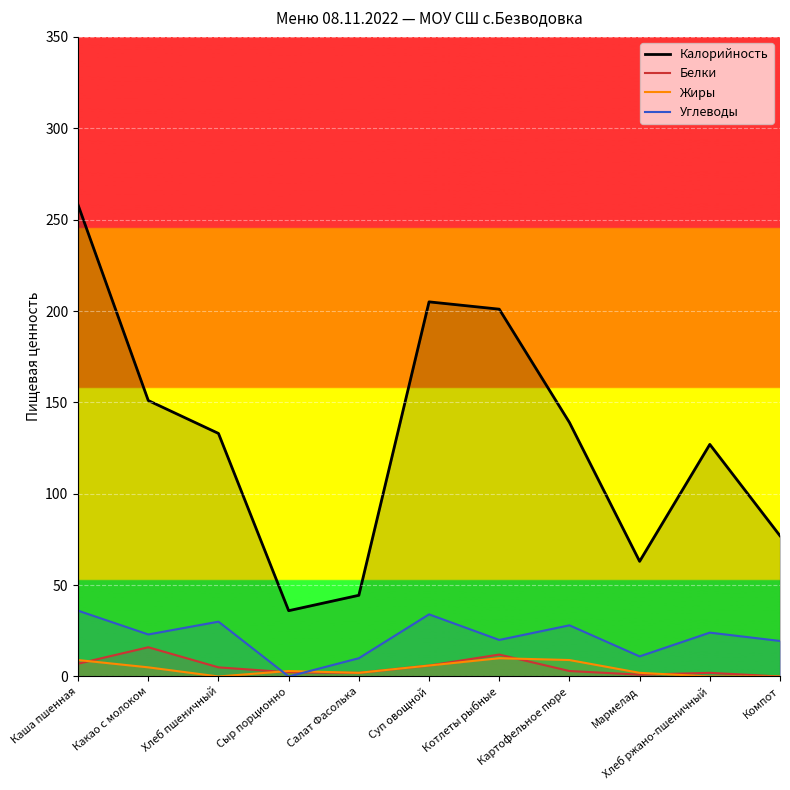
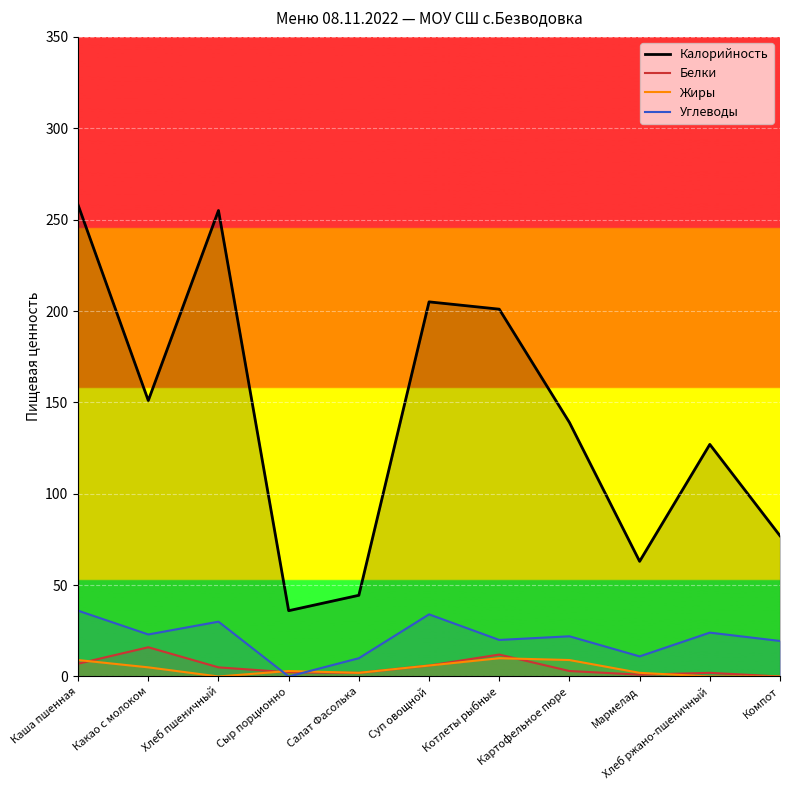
  {
    "Калорийность": {
      "Каша пшенная": 258,
      "Какао с молоком": 151,
-     "Хлеб пшеничный": 133,
+     "Хлеб пшеничный": 255,
      "Сыр порционно": 36,
      "Салат Фасолька": 44,
      "Суп овощной": 205,
      "Котлеты рыбные": 201,
      "Картофельное пюре": 139,
      "Мармелад": 63,
      "Хлеб ржано-пшеничный": 127,
      "Компот": 77
    },
    "Белки": {
      "Каша пшенная": 7,
      "Какао с молоком": 16,
      "Хлеб пшеничный": 5,
      "Котлеты рыбные": 12,
      "Картофельное пюре": 3,
      "Хлеб ржано-пшеничный": 2
    },
    "Жиры": {
      "Каша пшенная": 9,
      "Какао с молоком": 5,
      "Хлеб пшеничный": 0,
      "Котлеты рыбные": 10,
      "Картофельное пюре": 9,
      "Хлеб ржано-пшеничный": 0
    },
    "Углеводы": {
      "Каша пшенная": 36,
      "Какао с молоком": 23,
      "Хлеб пшеничный": 30,
      "Сыр порционно": 0,
      "Салат Фасолька": 10,
      "Суп овощной": 34,
      "Котлеты рыбные": 20,
-     "Картофельное пюре": 28,
+     "Картофельное пюре": 22,
      "Мармелад": 11,
      "Хлеб ржано-пшеничный": 24,
      "Компот": 19
    }
  }
